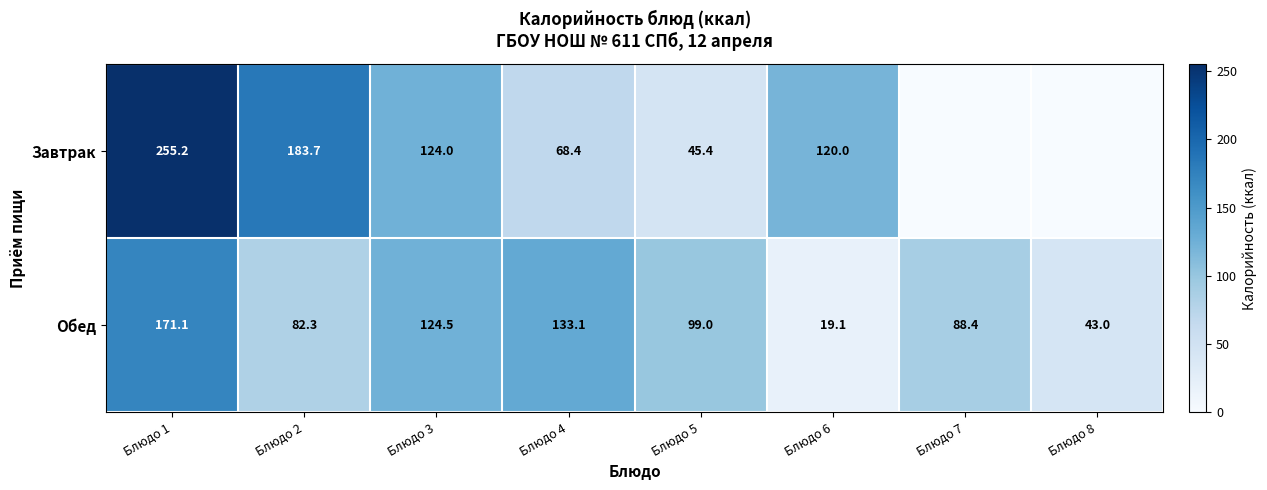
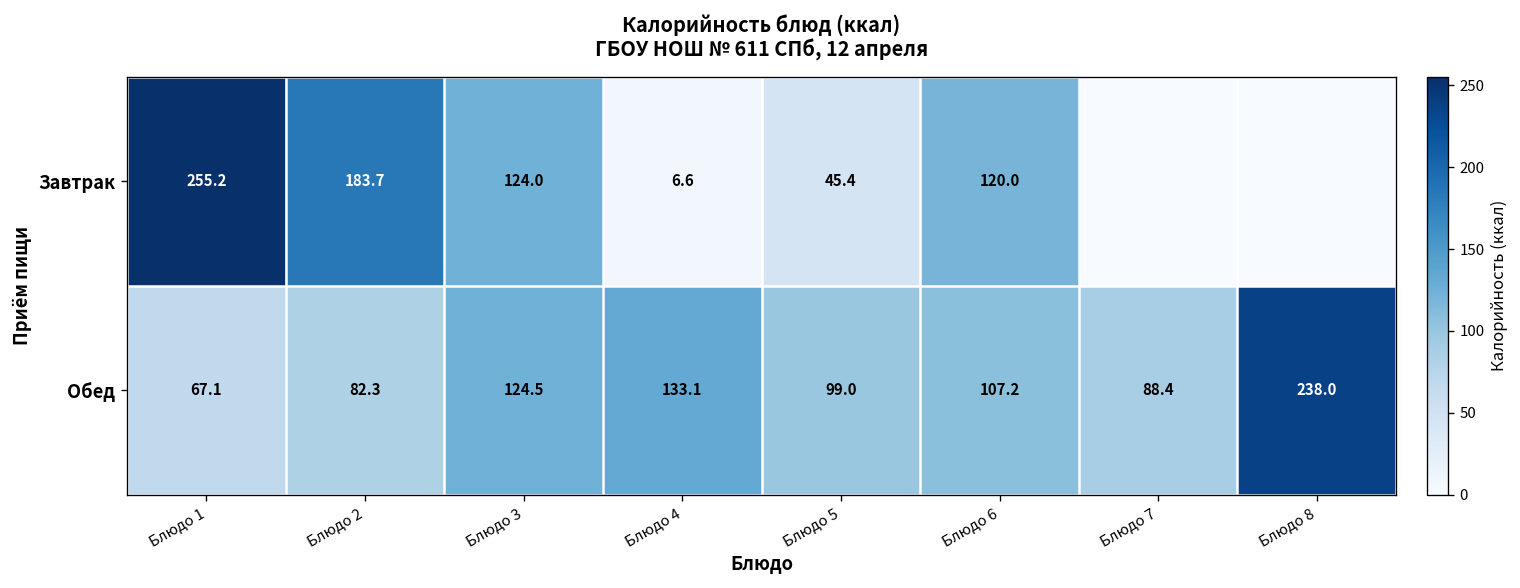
  {
    "Завтрак": {
      "Блюдо 1": 255.2,
      "Блюдо 2": 183.7,
      "Блюдо 3": 124.0,
-     "Блюдо 4": 68.4,
+     "Блюдо 4": 6.6,
      "Блюдо 5": 45.4,
      "Блюдо 6": 120.0
    },
    "Обед": {
-     "Блюдо 1": 171.1,
+     "Блюдо 1": 67.1,
      "Блюдо 2": 82.3,
      "Блюдо 3": 124.5,
      "Блюдо 4": 133.1,
      "Блюдо 5": 99.0,
-     "Блюдо 6": 19.1,
+     "Блюдо 6": 107.2,
      "Блюдо 7": 88.4,
-     "Блюдо 8": 43.0
+     "Блюдо 8": 238.0
    }
  }
